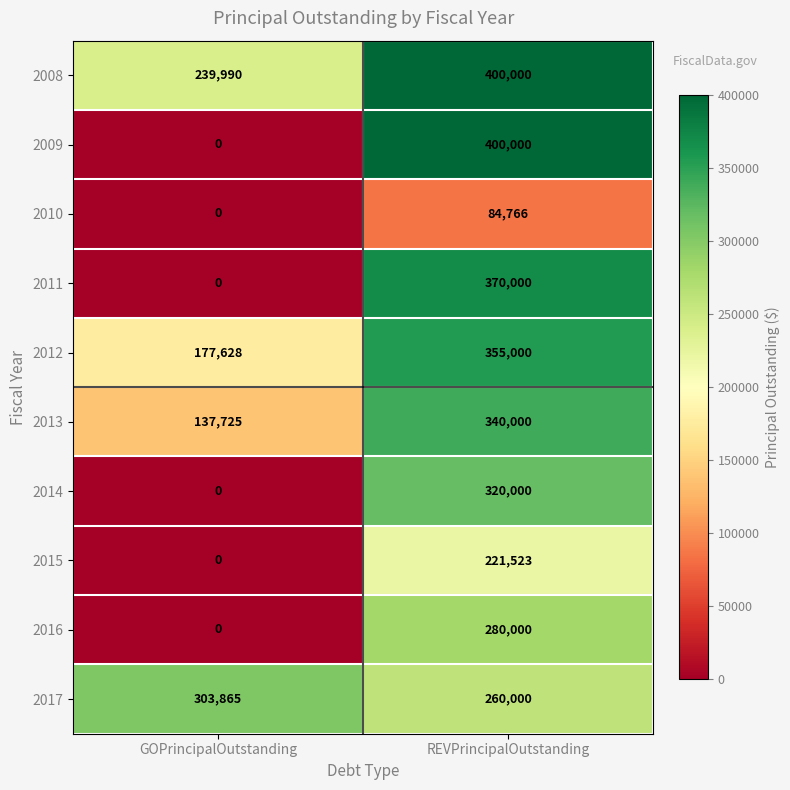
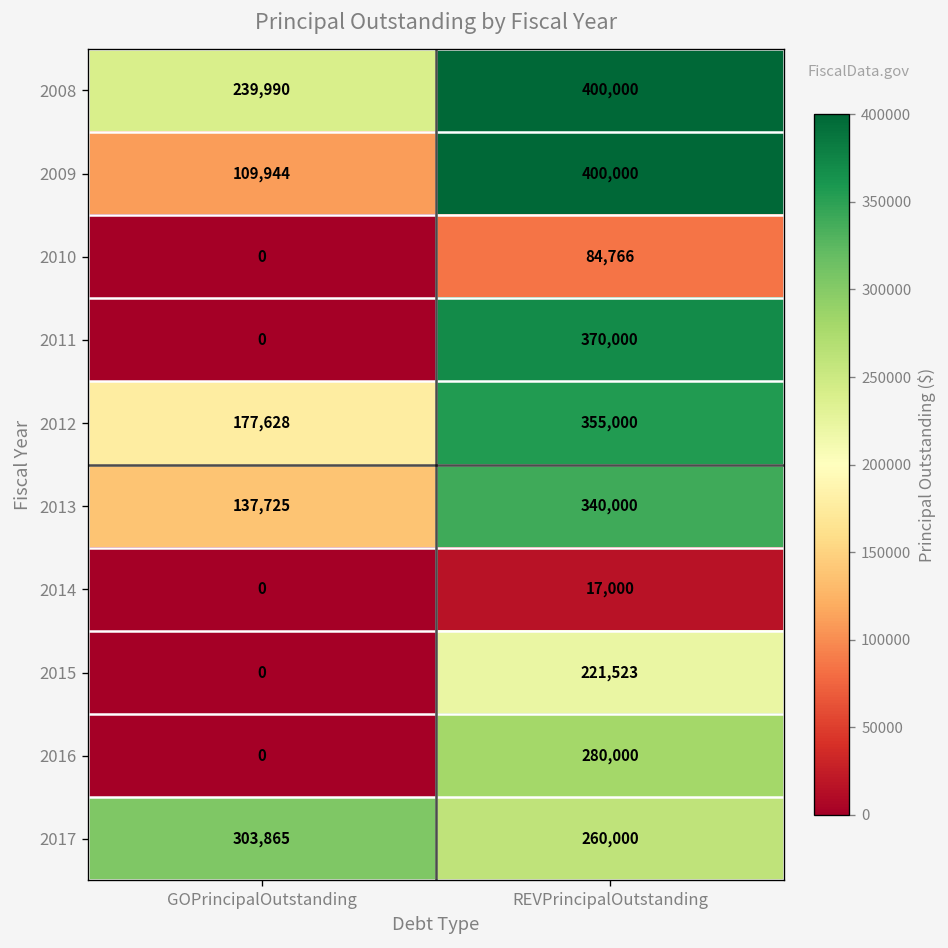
  {
    "2008": {
      "GOPrincipalOutstanding": "239,990",
      "REVPrincipalOutstanding": "400,000"
    },
    "2009": {
-     "GOPrincipalOutstanding": "0",
+     "GOPrincipalOutstanding": "109,944",
      "REVPrincipalOutstanding": "400,000"
    },
    "2010": {
      "GOPrincipalOutstanding": "0",
      "REVPrincipalOutstanding": "84,766"
    },
    "2011": {
      "GOPrincipalOutstanding": "0",
      "REVPrincipalOutstanding": "370,000"
    },
    "2012": {
      "GOPrincipalOutstanding": "177,628",
      "REVPrincipalOutstanding": "355,000"
    },
    "2013": {
      "GOPrincipalOutstanding": "137,725",
      "REVPrincipalOutstanding": "340,000"
    },
    "2014": {
      "GOPrincipalOutstanding": "0",
-     "REVPrincipalOutstanding": "320,000"
+     "REVPrincipalOutstanding": "17,000"
    },
    "2015": {
      "GOPrincipalOutstanding": "0",
      "REVPrincipalOutstanding": "221,523"
    },
    "2016": {
      "GOPrincipalOutstanding": "0",
      "REVPrincipalOutstanding": "280,000"
    },
    "2017": {
      "GOPrincipalOutstanding": "303,865",
      "REVPrincipalOutstanding": "260,000"
    }
  }
